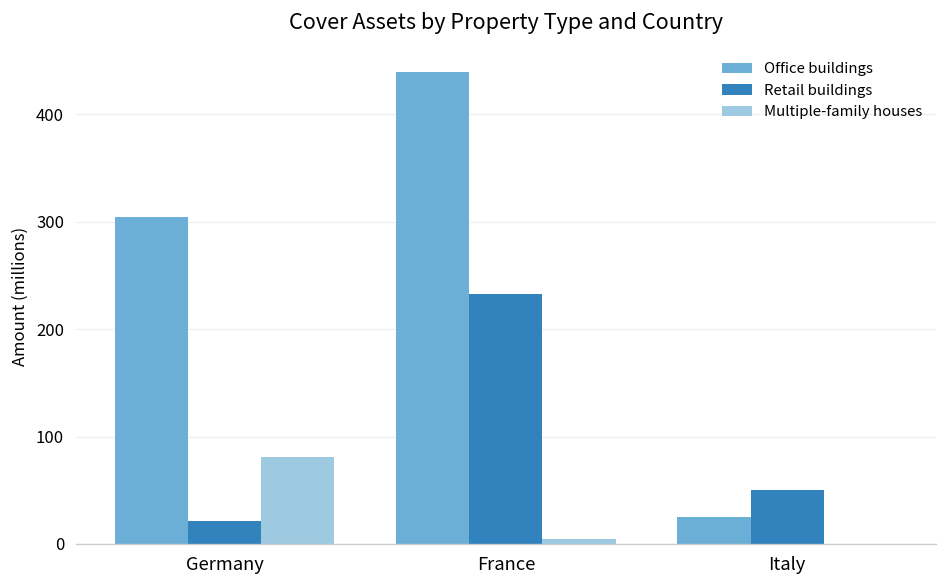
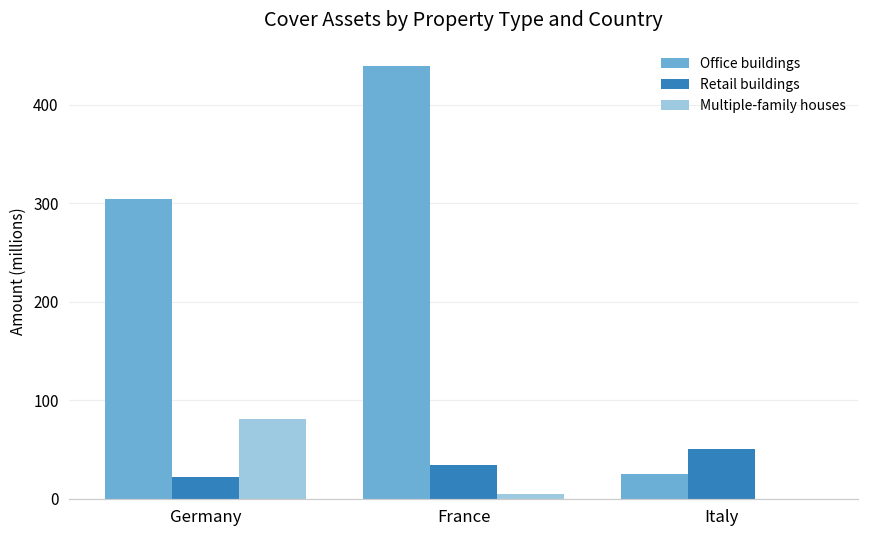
  {
    "Retail buildings": {
      "Germany": 20,
-     "France": 230,
+     "France": 30,
      "Italy": 50
    }
  }
